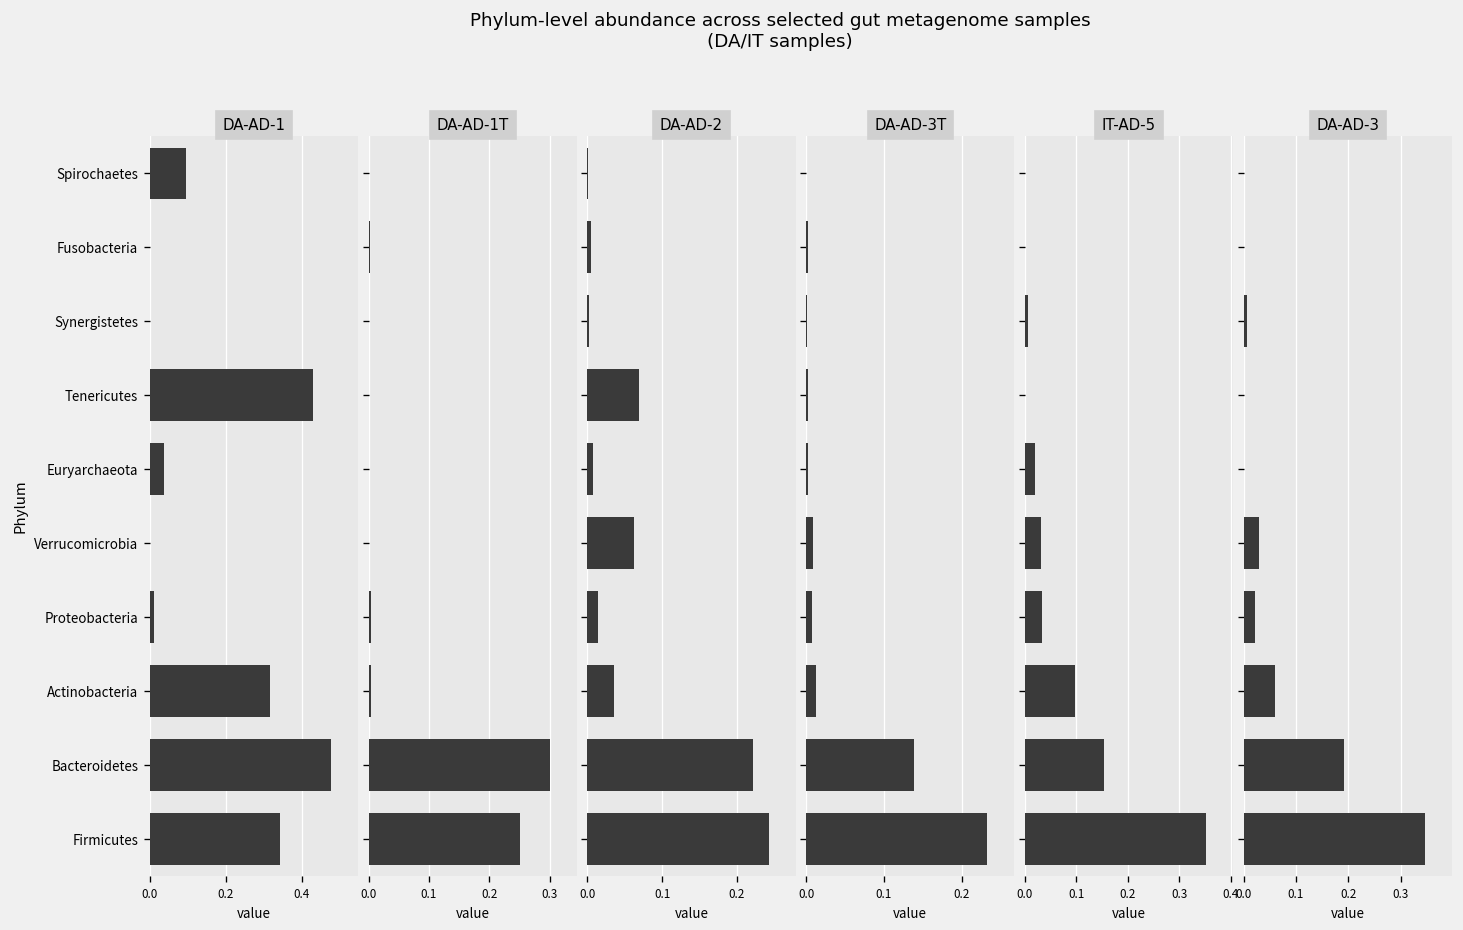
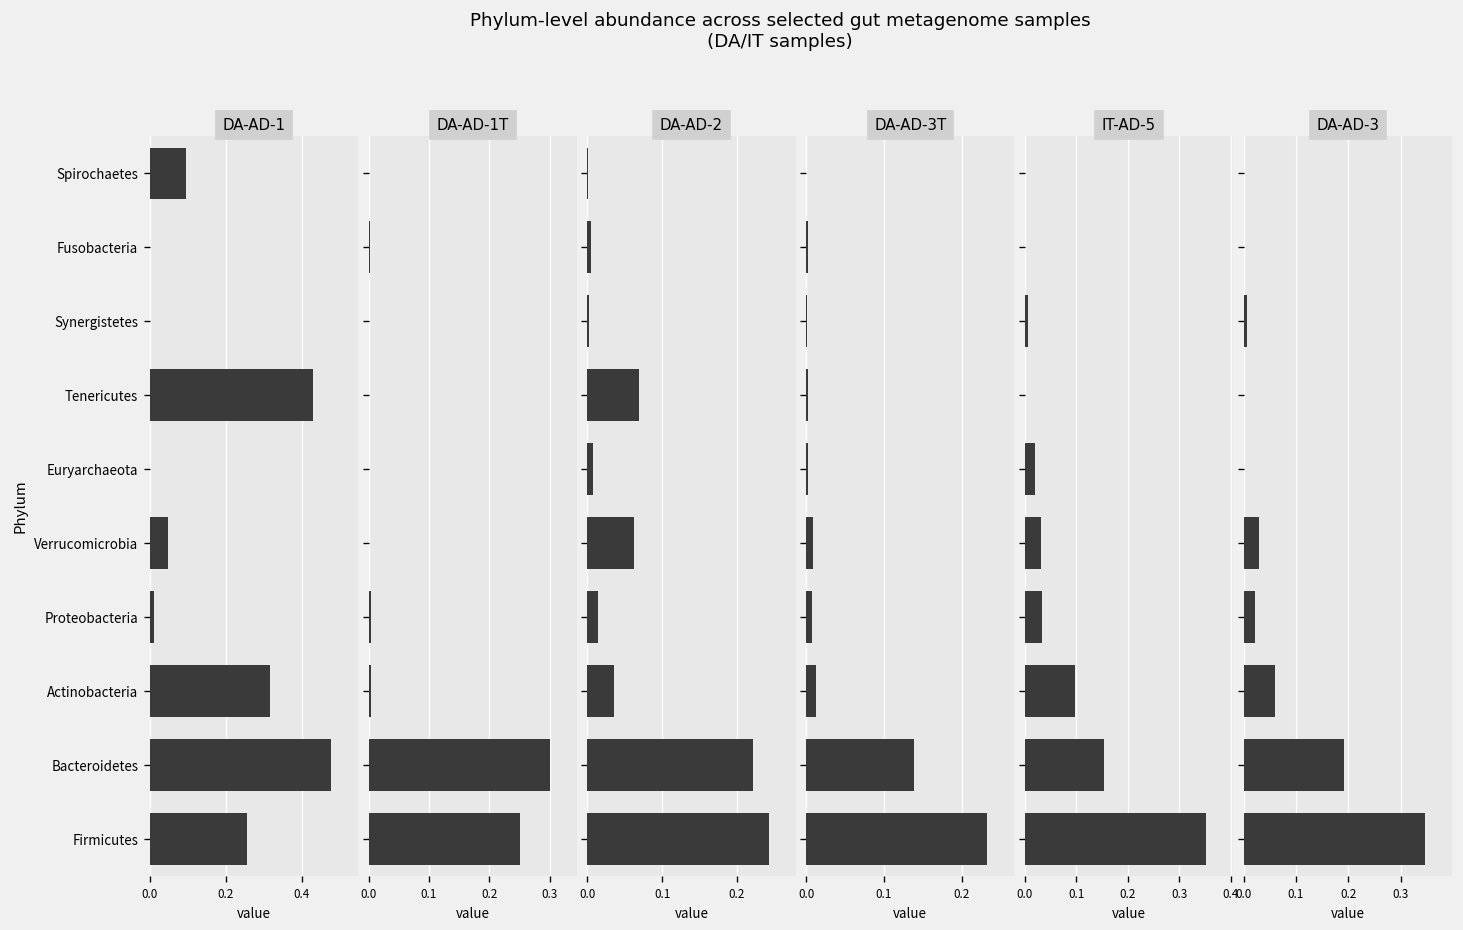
  {
    "DA-AD-1": {
      "Spirochaetes": 0.09,
      "Tenericutes": 0.43,
-     "Euryarchaeota": 0.04,
-     "Verrucomicrobia": 0.00,
+     "Euryarchaeota": 0.00,
+     "Verrucomicrobia": 0.05,
      "Proteobacteria": 0.01,
      "Actinobacteria": 0.32,
      "Bacteroidetes": 0.48,
-     "Firmicutes": 0.34
+     "Firmicutes": 0.26
    }
  }
